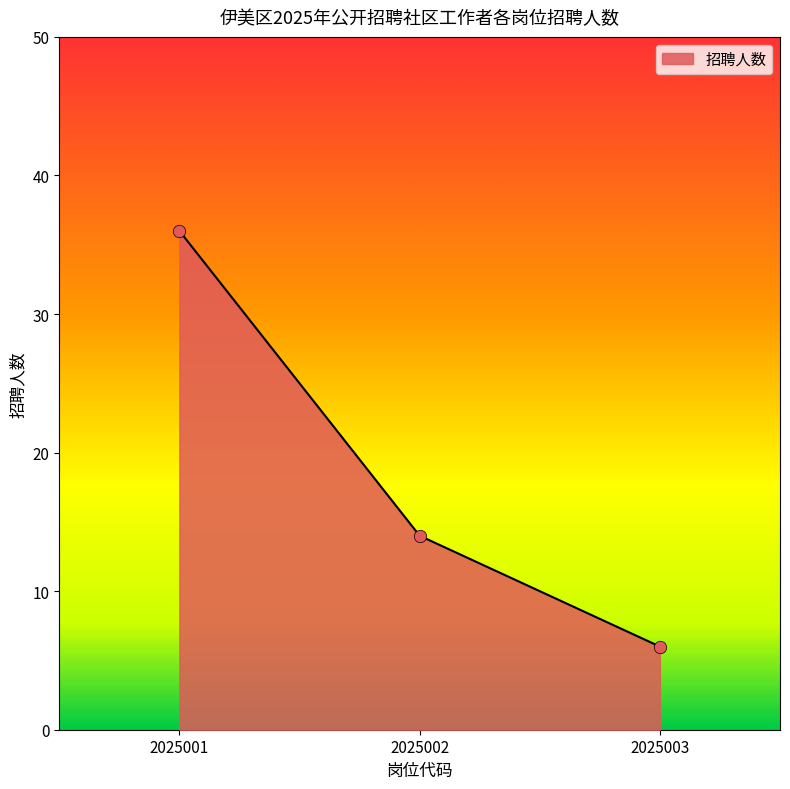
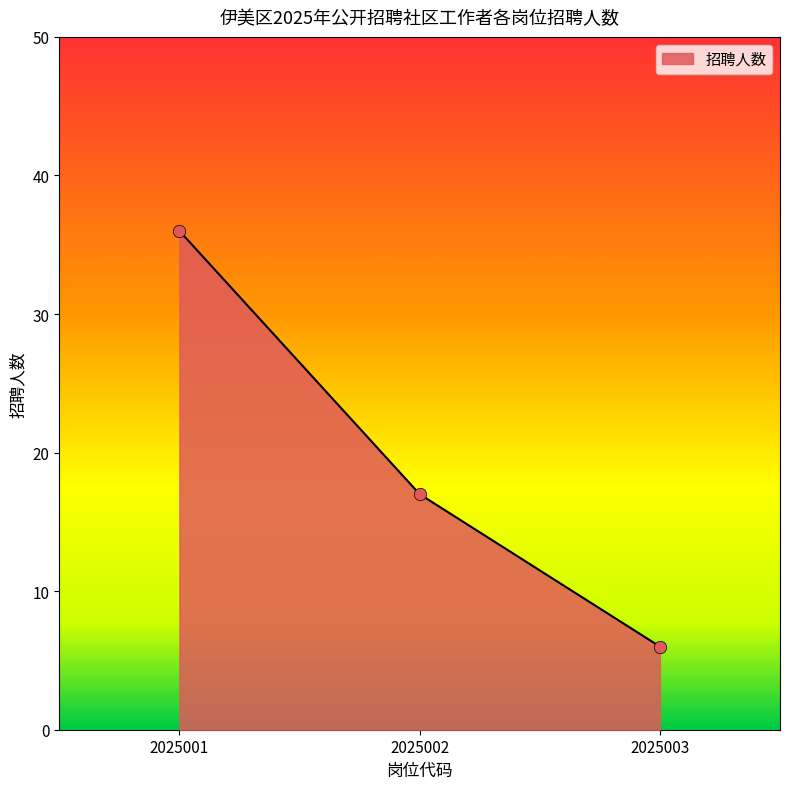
  {
    "2025001": 36,
-   "2025002": 14,
+   "2025002": 17,
    "2025003": 6
  }
